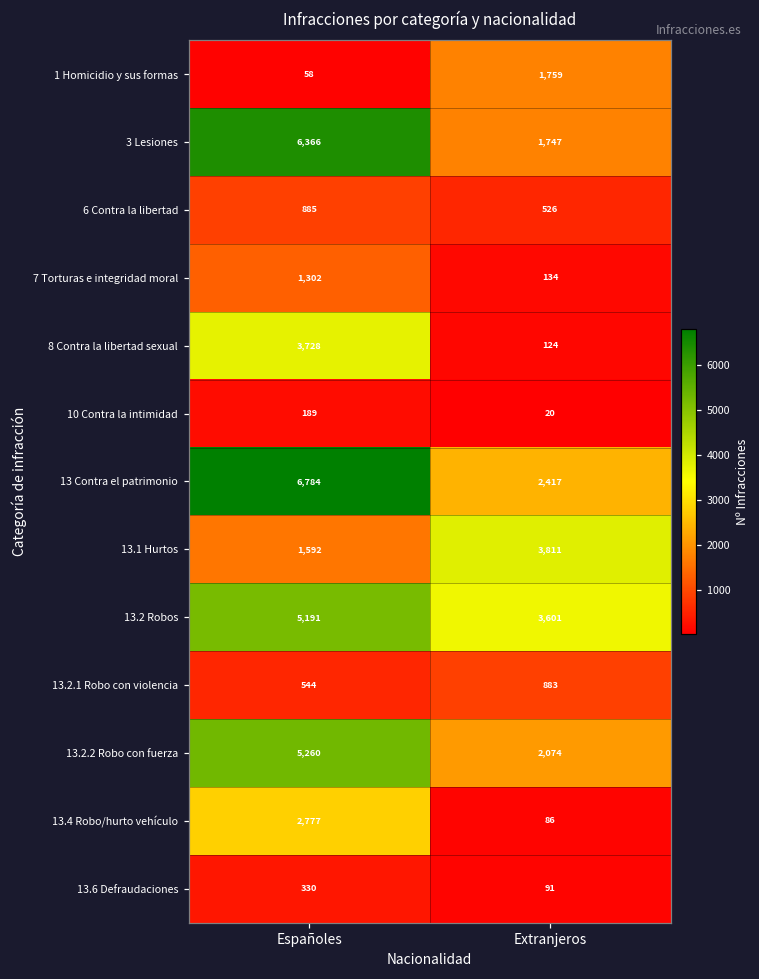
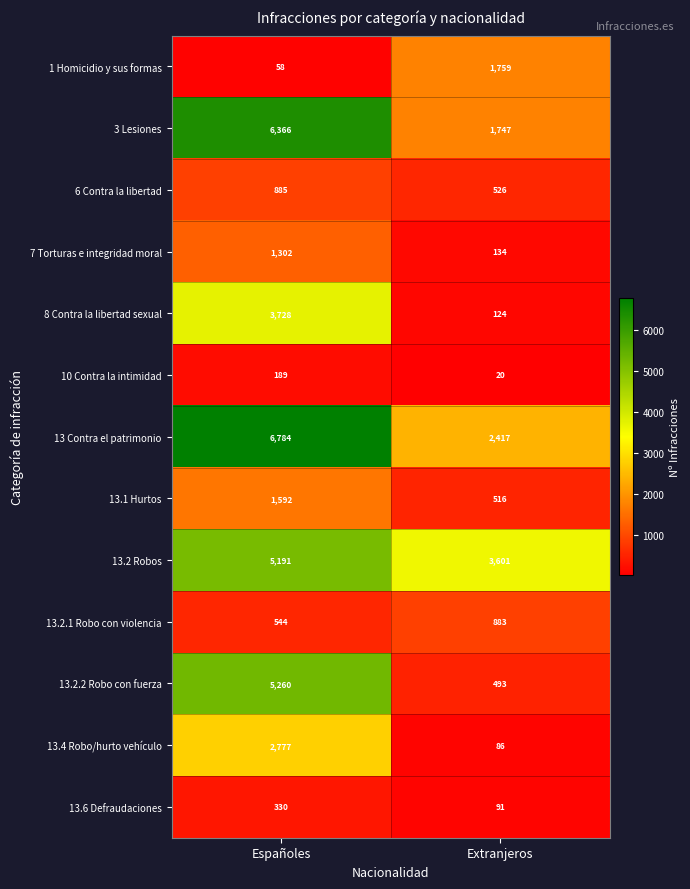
  {
    "1 Homicidio y sus formas": {
      "Españoles": "58",
      "Extranjeros": "1,759"
    },
    "3 Lesiones": {
      "Españoles": "6,366",
      "Extranjeros": "1,747"
    },
    "6 Contra la libertad": {
      "Españoles": "885",
      "Extranjeros": "526"
    },
    "7 Torturas e integridad moral": {
      "Españoles": "1,302",
      "Extranjeros": "134"
    },
    "8 Contra la libertad sexual": {
      "Españoles": "3,728",
      "Extranjeros": "124"
    },
    "10 Contra la intimidad": {
      "Españoles": "189",
      "Extranjeros": "20"
    },
    "13 Contra el patrimonio": {
      "Españoles": "6,784",
      "Extranjeros": "2,417"
    },
    "13.1 Hurtos": {
      "Españoles": "1,592",
-     "Extranjeros": "3,811"
+     "Extranjeros": "516"
    },
    "13.2 Robos": {
      "Españoles": "5,191",
      "Extranjeros": "3,601"
    },
    "13.2.1 Robo con violencia": {
      "Españoles": "544",
      "Extranjeros": "883"
    },
    "13.2.2 Robo con fuerza": {
      "Españoles": "5,260",
-     "Extranjeros": "2,074"
+     "Extranjeros": "493"
    },
    "13.4 Robo/hurto vehículo": {
      "Españoles": "2,777",
      "Extranjeros": "86"
    },
    "13.6 Defraudaciones": {
      "Españoles": "330",
      "Extranjeros": "91"
    }
  }
